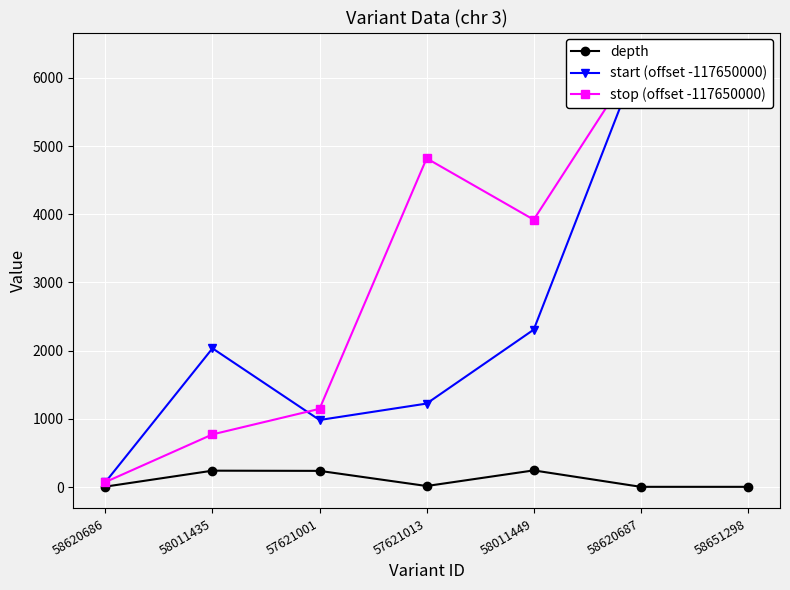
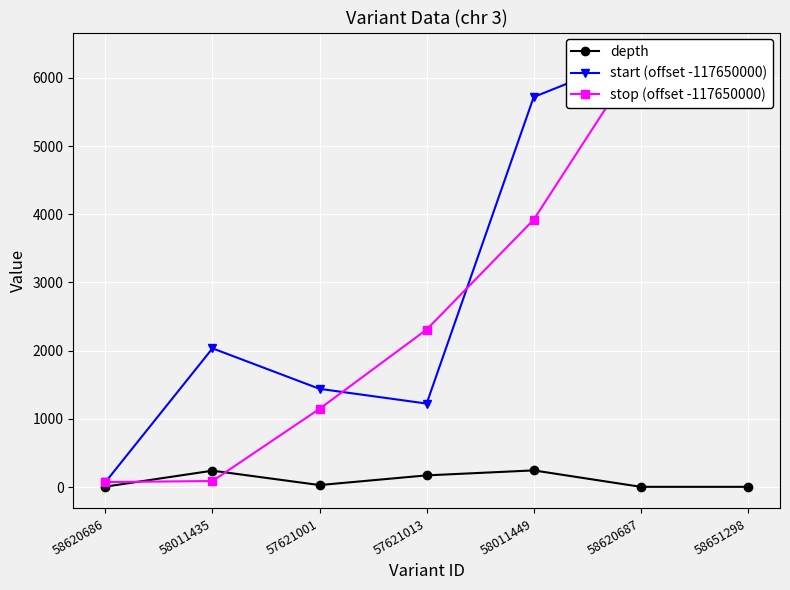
  {
    "depth": {
      "58620686": 0,
      "58011435": 200,
-     "57621001": 200,
-     "57621013": 0,
+     "57621001": 0,
+     "57621013": 200,
      "58011449": 200,
      "58620687": 0,
      "58651298": 0
    },
    "start (offset -117650000)": {
      "58011435": 2000,
-     "57621001": 1000,
+     "57621001": 1400,
      "57621013": 1200,
-     "58011449": 2300
+     "58011449": 5700
    },
    "stop (offset -117650000)": {
-     "58011435": 800,
+     "58011435": 100,
      "57621001": 1100,
-     "57621013": 4800,
+     "57621013": 2300,
      "58011449": 3900
    }
  }
